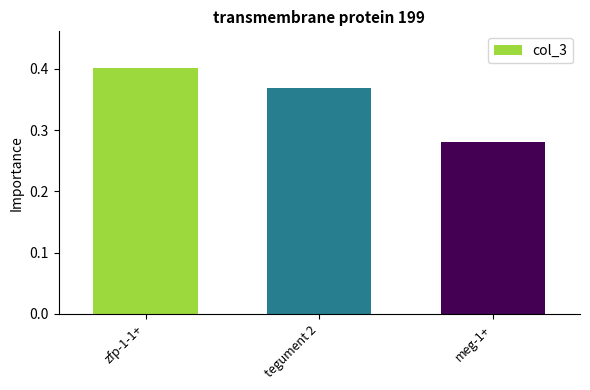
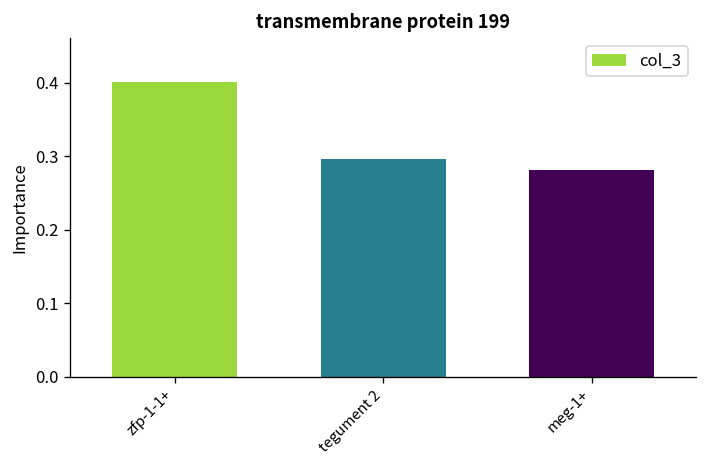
  {
    "zfp-1-1+": 0.40,
-   "tegument 2": 0.37,
+   "tegument 2": 0.30,
    "meg-1+": 0.28
  }
